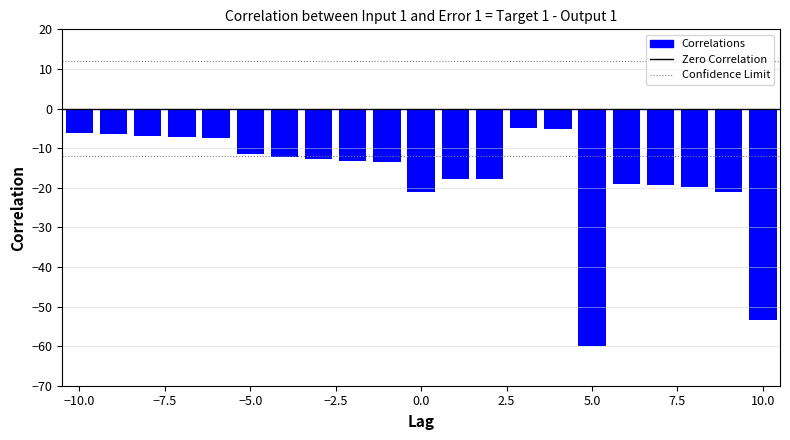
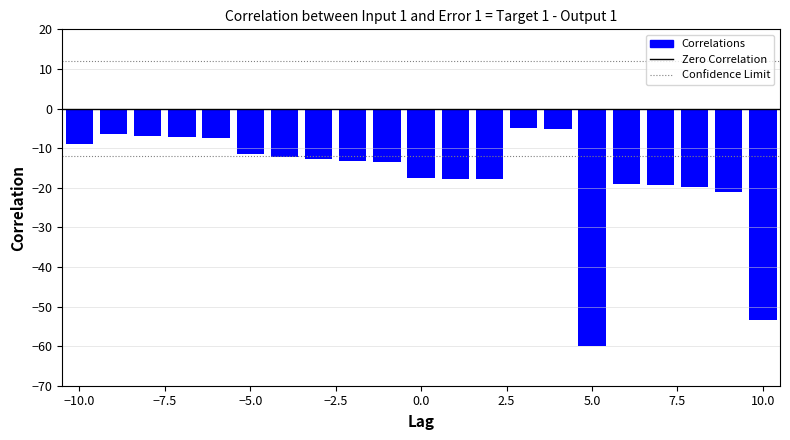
  {
-   "−10.0": -6,
+   "−10.0": -9,
    "−5.0": -12,
-   "0.0": -21,
+   "0.0": -18,
    "5.0": -60,
    "10.0": -53
  }
